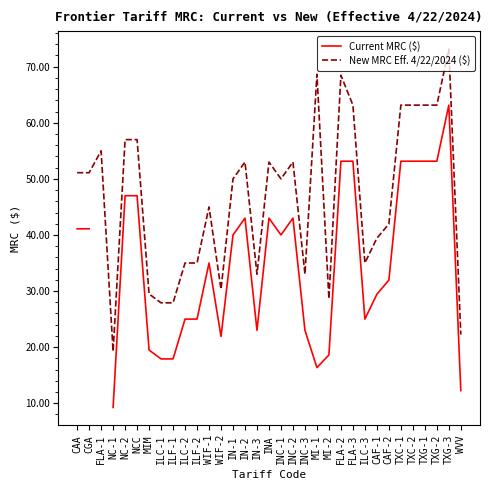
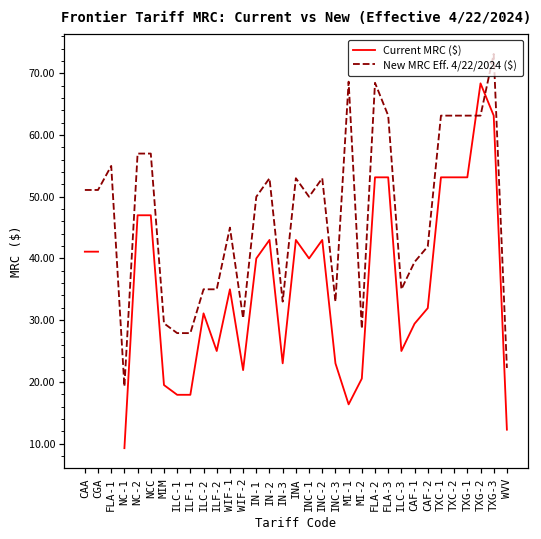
  {
    "Current MRC ($)": {
      "CAA": 41,
      "CGA": 41,
      "NC-1": 9,
      "NC-2": 47,
      "NCC": 47,
      "MIM": 19,
      "ILC-1": 18,
      "ILF-1": 18,
-     "ILC-2": 25,
+     "ILC-2": 31,
      "ILF-2": 25,
      "WIF-1": 35,
      "WIF-2": 22,
      "IN-1": 40,
      "IN-2": 43,
      "IN-3": 23,
      "INA": 43,
      "INC-1": 40,
      "INC-2": 43,
      "INC-3": 23,
      "MI-1": 16,
-     "MI-2": 19,
+     "MI-2": 21,
      "FLA-2": 53,
      "FLA-3": 53,
      "ILC-3": 25,
      "CAF-1": 29,
      "CAF-2": 32,
      "TXC-1": 53,
      "TXC-2": 53,
      "TXG-1": 53,
-     "TXG-2": 53,
+     "TXG-2": 68,
      "TXG-3": 63,
      "WVV": 12
    },
    "New MRC Eff. 4/22/2024 ($)": {
      "CAA": 51,
      "CGA": 51,
      "FLA-1": 55,
      "NC-1": 19,
      "NC-2": 57,
      "NCC": 57,
      "MIM": 29,
      "ILC-1": 28,
      "ILF-1": 28,
      "ILC-2": 35,
      "ILF-2": 35,
      "WIF-1": 45,
      "WIF-2": 30,
      "IN-1": 50,
      "IN-2": 53,
      "IN-3": 33,
      "INA": 53,
      "INC-1": 50,
      "INC-2": 53,
      "INC-3": 33,
      "MI-1": 69,
      "MI-2": 29,
      "FLA-2": 68,
      "FLA-3": 63,
      "ILC-3": 35,
      "CAF-1": 39,
      "CAF-2": 42,
      "TXC-1": 63,
      "TXC-2": 63,
      "TXG-1": 63,
      "TXG-2": 63,
      "WVV": 22
    }
  }
